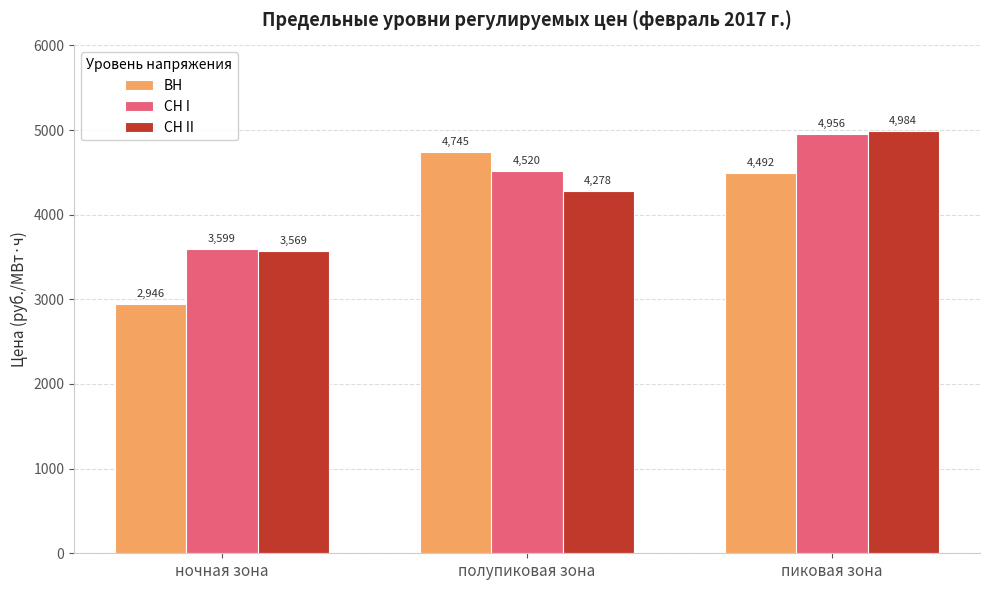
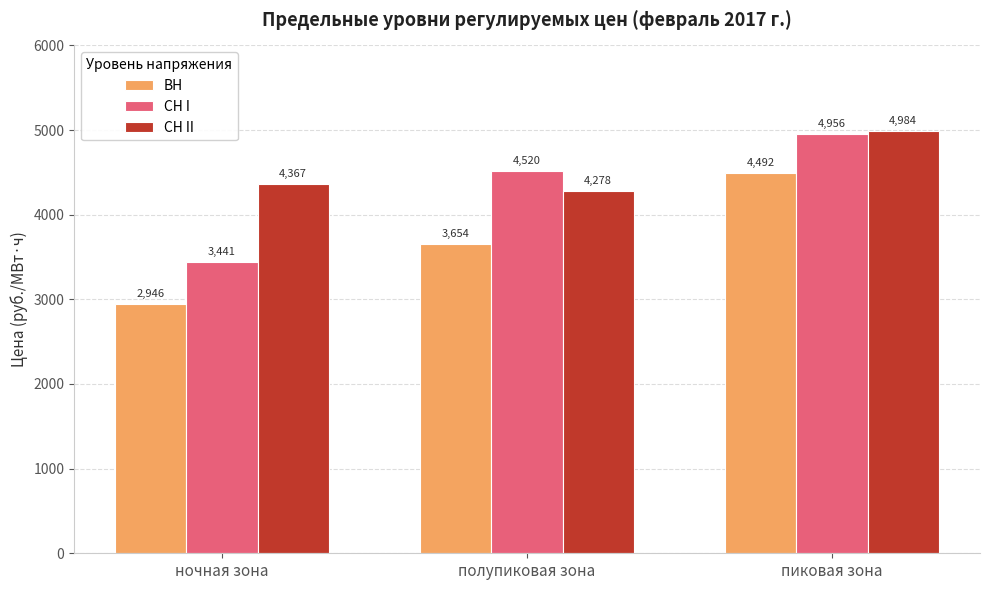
  {
    "ВН": {
      "ночная зона": "2,946",
-     "полупиковая зона": "4,745",
+     "полупиковая зона": "3,654",
      "пиковая зона": "4,492"
    },
    "СН I": {
-     "ночная зона": "3,599",
+     "ночная зона": "3,441",
      "полупиковая зона": "4,520",
      "пиковая зона": "4,956"
    },
    "СН II": {
-     "ночная зона": "3,569",
+     "ночная зона": "4,367",
      "полупиковая зона": "4,278",
      "пиковая зона": "4,984"
    }
  }
